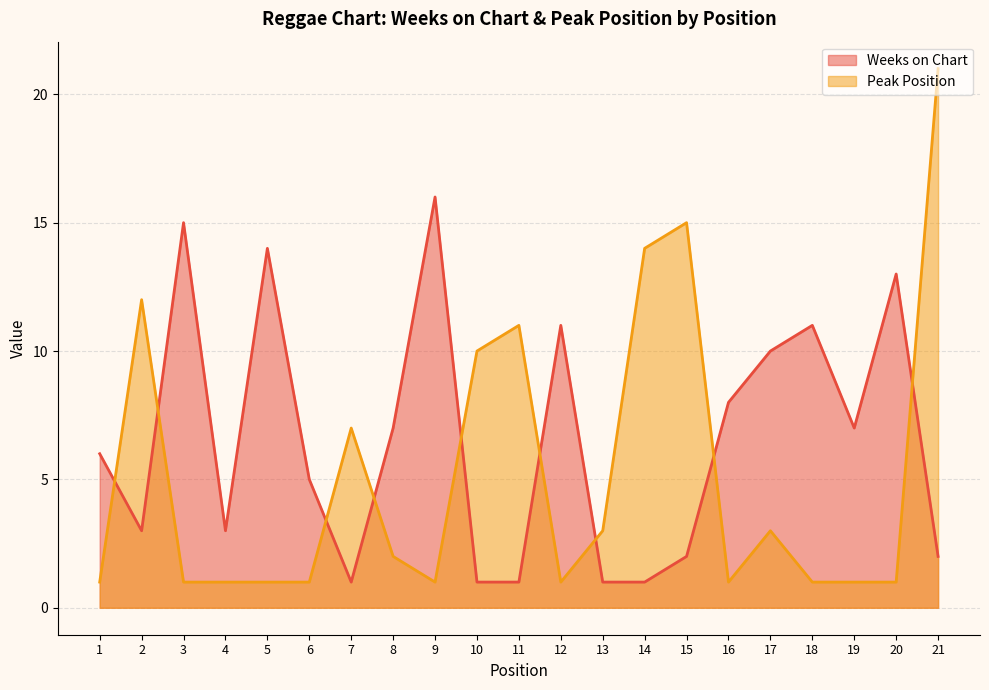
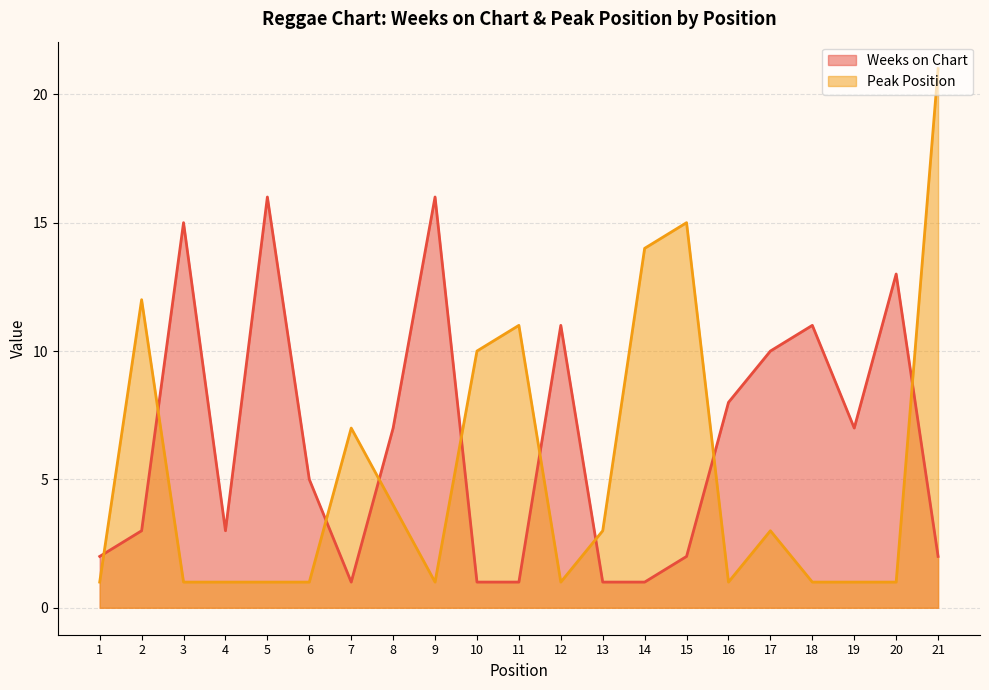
  {
    "Weeks on Chart": {
-     "1": 6,
+     "1": 2,
      "2": 3,
      "3": 15,
      "4": 3,
-     "5": 14,
+     "5": 16,
      "6": 5,
      "7": 1,
      "8": 7,
      "9": 16,
      "10": 1,
      "11": 1,
      "12": 11,
      "13": 1,
      "14": 1,
      "15": 2,
      "16": 8,
      "17": 10,
      "18": 11,
      "19": 7,
      "20": 13,
      "21": 2
    },
    "Peak Position": {
      "1": 1,
      "2": 12,
      "3": 1,
      "4": 1,
      "5": 1,
      "6": 1,
      "7": 7,
-     "8": 2,
+     "8": 4,
      "9": 1,
      "10": 10,
      "11": 11,
      "12": 1,
      "13": 3,
      "14": 14,
      "15": 15,
      "16": 1,
      "17": 3,
      "18": 1,
      "19": 1,
      "20": 1
    }
  }
